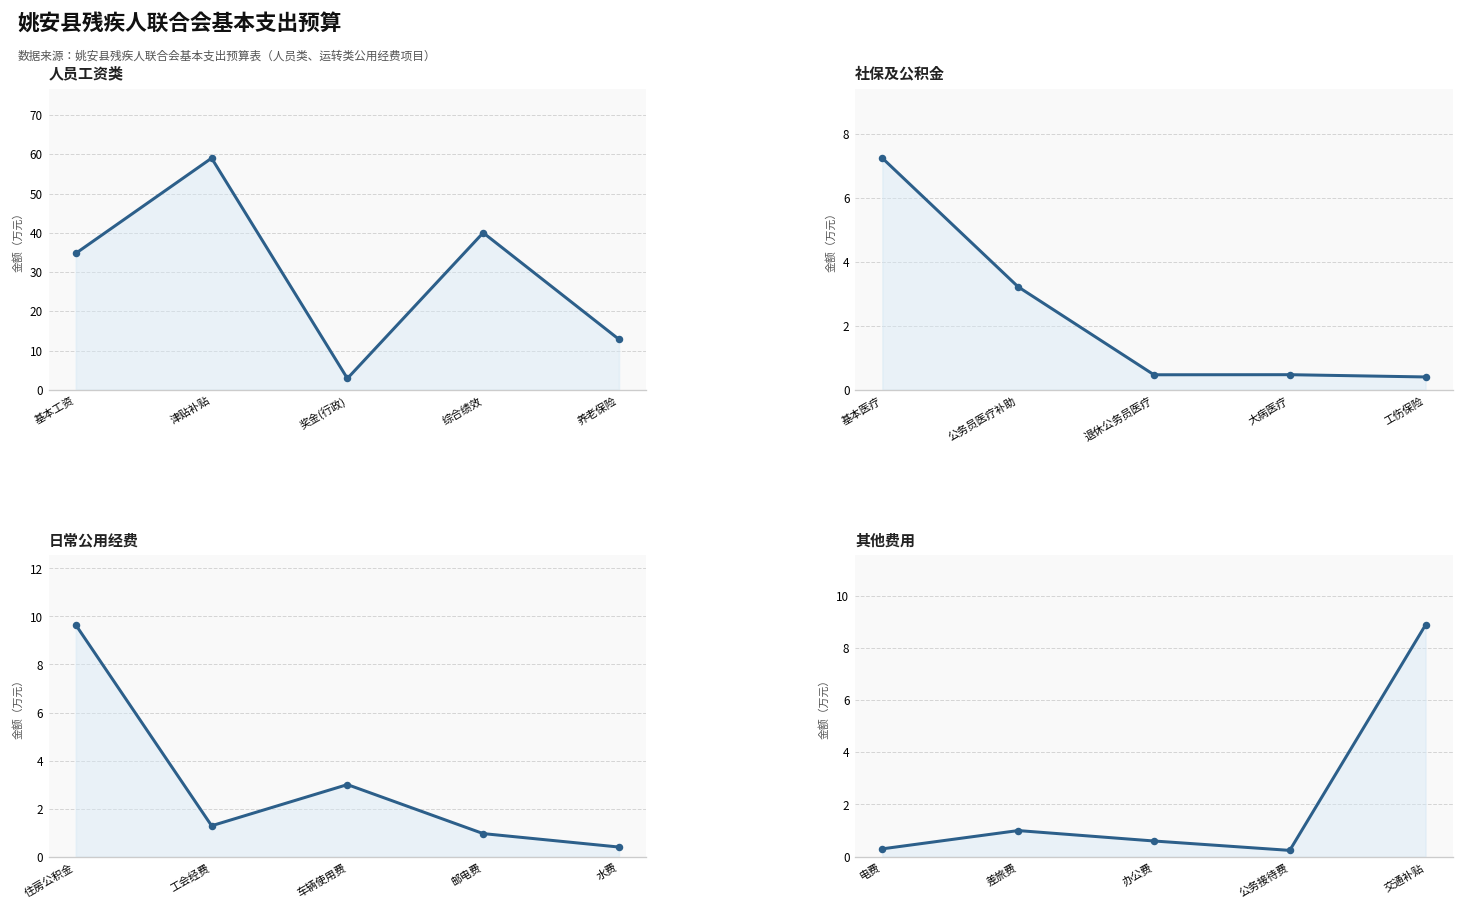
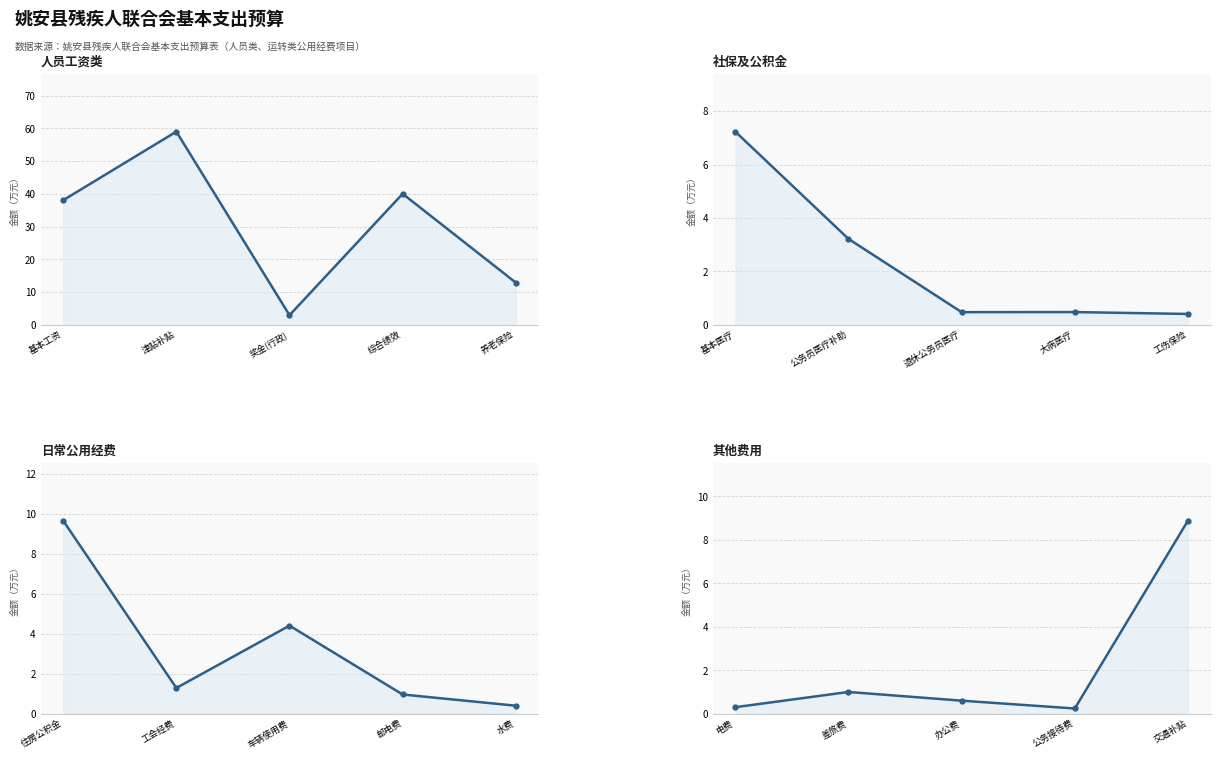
  {
    "人员工资类": {
-     "基本工资": 35,
+     "基本工资": 38,
      "津贴补贴": 59,
      "奖金(行政)": 3,
      "综合绩效": 40,
      "养老保险": 13
    },
    "社保及公积金": {
      "基本医疗": 7.2,
      "公务员医疗补助": 3.2,
      "退休公务员医疗": 0.5,
      "大病医疗": 0.5,
      "工伤保险": 0.4
    },
    "日常公用经费": {
      "住房公积金": 9.6,
      "工会经费": 1.3,
-     "车辆使用费": 3.0,
+     "车辆使用费": 4.4,
      "邮电费": 1.0,
      "水费": 0.4
    },
    "其他费用": {
      "电费": 0.3,
      "差旅费": 1.0,
      "办公费": 0.6,
      "公务接待费": 0.2,
      "交通补贴": 8.9
    }
  }
